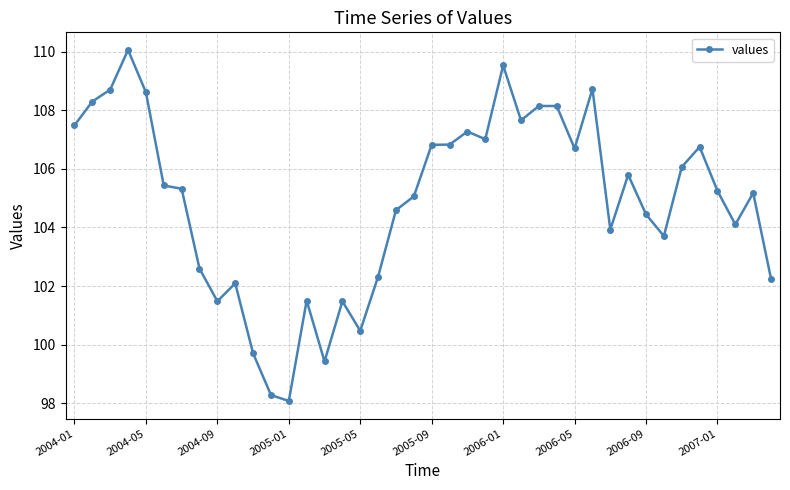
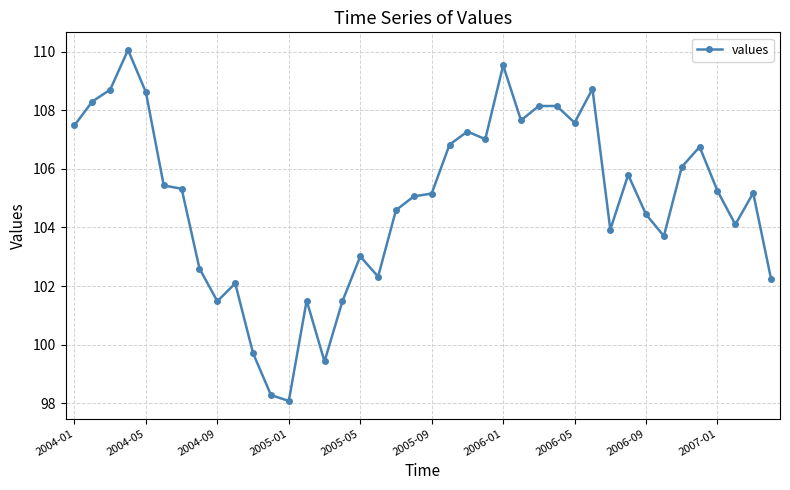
  {
    "2004-01": 107.5,
    "2004-05": 108.6,
    "2004-09": 101.5,
    "2005-01": 98.1,
-   "2005-05": 100.5,
-   "2005-09": 106.8,
+   "2005-05": 103.0,
+   "2005-09": 105.2,
    "2006-01": 109.5,
-   "2006-05": 106.7,
+   "2006-05": 107.6,
    "2006-09": 104.4,
    "2007-01": 105.2
  }
